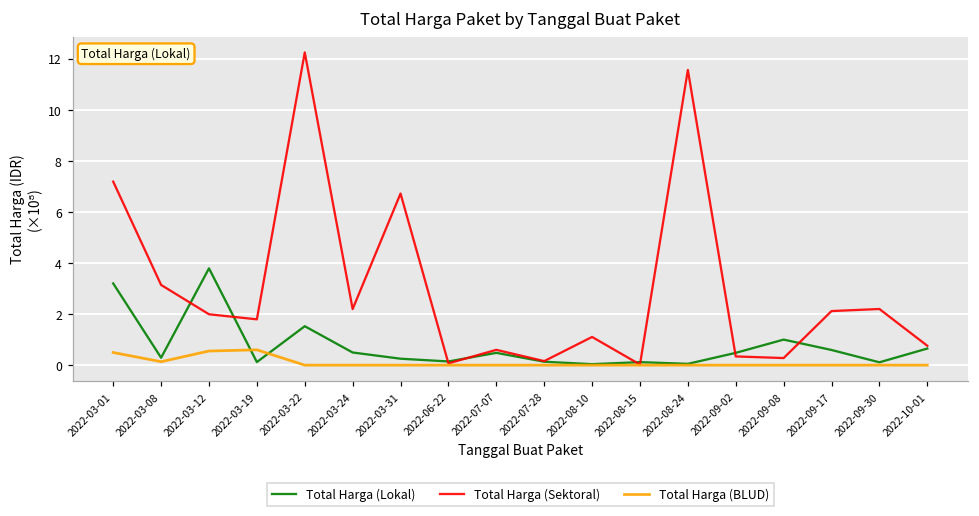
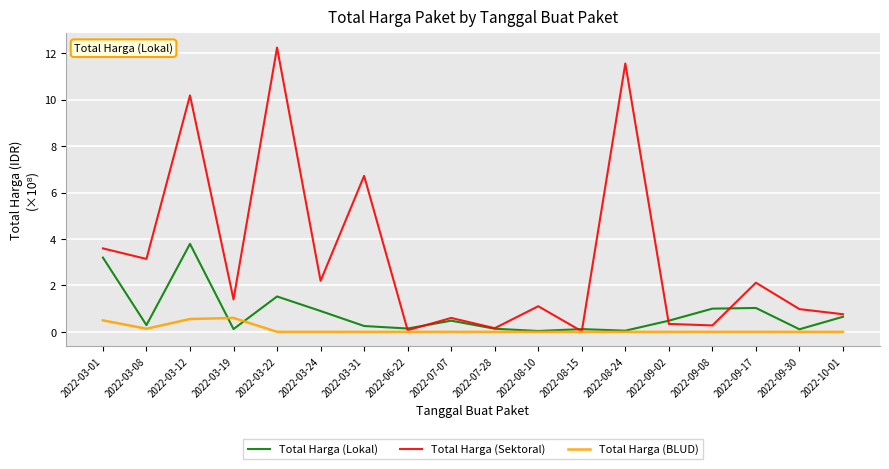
  {
    "Total Harga (Lokal)": {
      "2022-03-01": 3.2,
      "2022-03-08": 0.3,
      "2022-03-12": 3.8,
      "2022-03-19": 0.1,
      "2022-03-22": 1.5,
-     "2022-03-24": 0.5,
+     "2022-03-24": 0.9,
      "2022-03-31": 0.3,
      "2022-07-07": 0.5,
      "2022-09-02": 0.5,
      "2022-09-08": 1.0,
-     "2022-09-17": 0.6,
+     "2022-09-17": 1.0,
      "2022-09-30": 0.1
    },
    "Total Harga (Sektoral)": {
-     "2022-03-01": 7.2,
+     "2022-03-01": 3.6,
      "2022-03-08": 3.1,
-     "2022-03-12": 2.0,
-     "2022-03-19": 1.8,
+     "2022-03-12": 10.2,
+     "2022-03-19": 1.4,
      "2022-03-22": 12.2,
      "2022-03-24": 2.2,
      "2022-03-31": 6.7,
      "2022-07-07": 0.6,
      "2022-08-10": 1.1,
      "2022-08-24": 11.6,
      "2022-09-02": 0.3,
      "2022-09-08": 0.3,
      "2022-09-17": 2.1,
-     "2022-09-30": 2.2
+     "2022-09-30": 1.0
    },
    "Total Harga (BLUD)": {
      "2022-03-01": 0.5,
      "2022-03-08": 0.1,
      "2022-03-12": 0.6,
      "2022-03-19": 0.6,
      "2022-03-22": 0.0,
      "2022-03-24": 0.0,
      "2022-03-31": 0.0,
      "2022-07-07": 0.0,
      "2022-07-28": 0.0,
      "2022-09-02": 0.0,
      "2022-09-08": 0.0,
      "2022-09-17": 0.0,
      "2022-09-30": 0.0,
      "2022-10-01": 0.0
    }
  }
